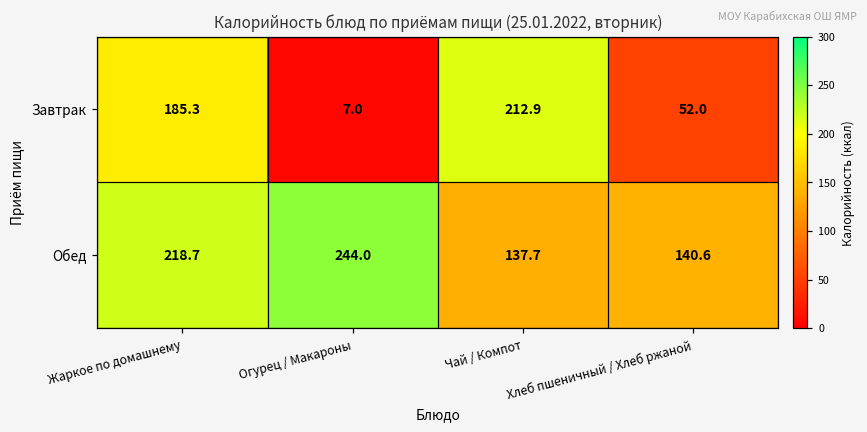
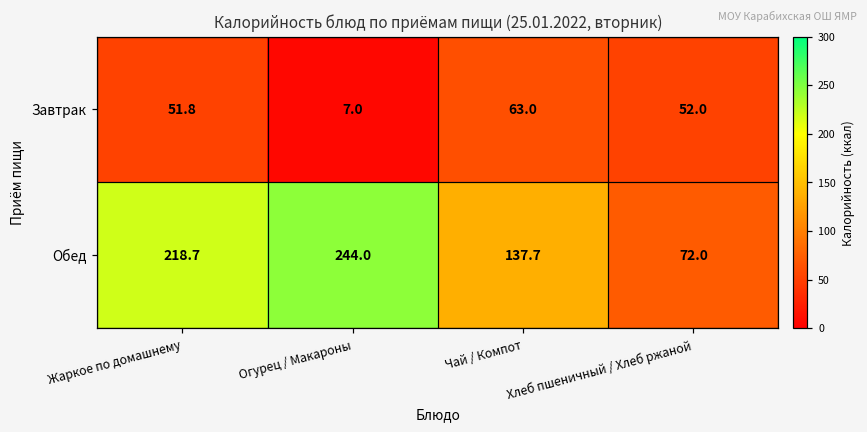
  {
    "Завтрак": {
-     "Жаркое по домашнему": 185.3,
+     "Жаркое по домашнему": 51.8,
      "Огурец / Макароны": 7.0,
-     "Чай / Компот": 212.9,
+     "Чай / Компот": 63.0,
      "Хлеб пшеничный / Хлеб ржаной": 52.0
    },
    "Обед": {
      "Жаркое по домашнему": 218.7,
      "Огурец / Макароны": 244.0,
      "Чай / Компот": 137.7,
-     "Хлеб пшеничный / Хлеб ржаной": 140.6
+     "Хлеб пшеничный / Хлеб ржаной": 72.0
    }
  }
